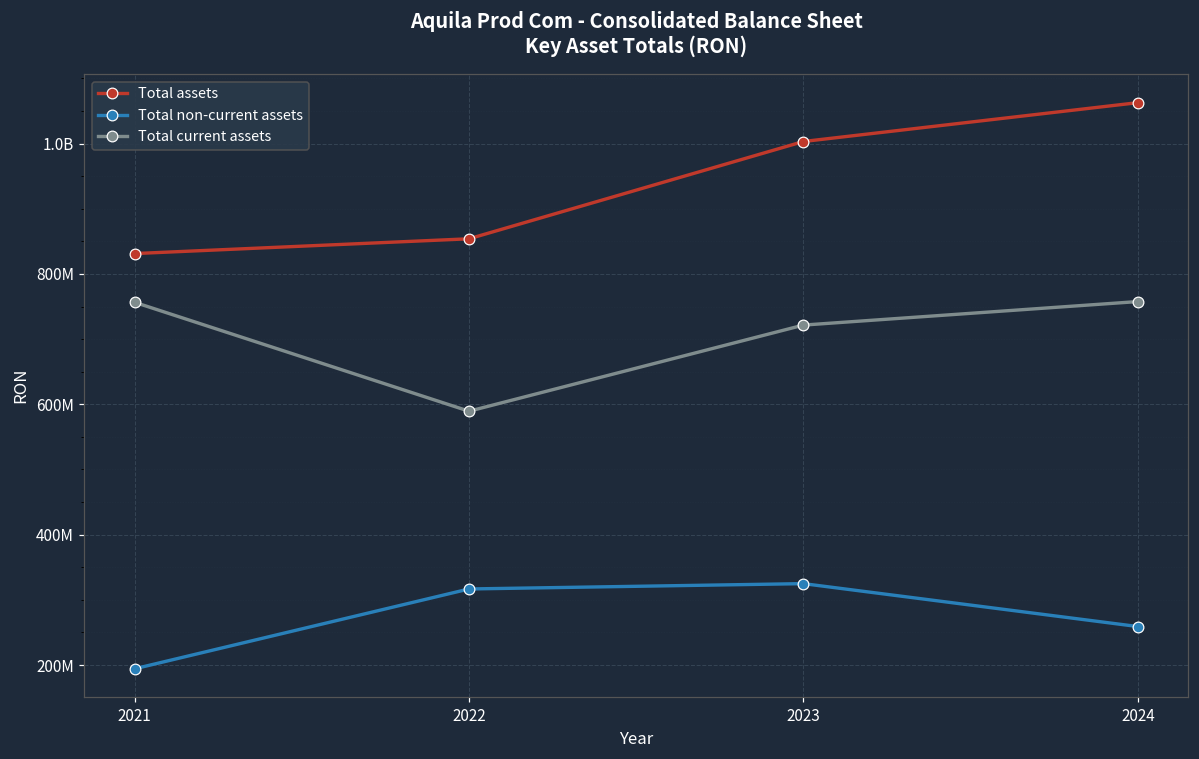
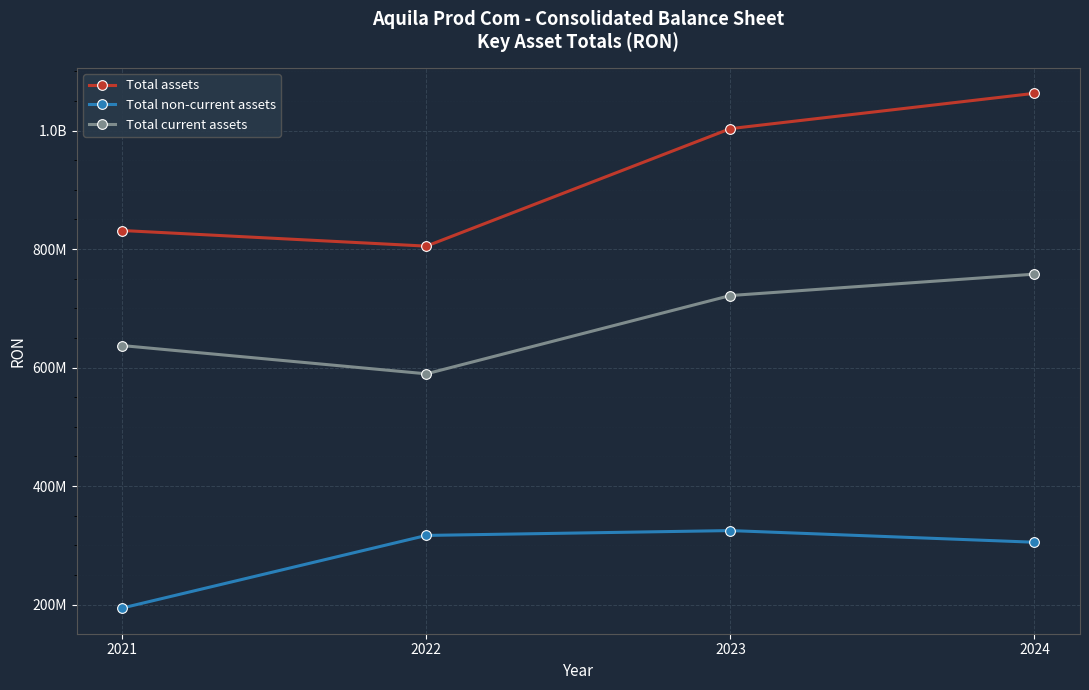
  {
    "Total assets": {
      "2021": 830000000,
-     "2022": 850000000,
+     "2022": 800000000,
      "2023": 1000000000,
      "2024": 1060000000
    },
    "Total non-current assets": {
      "2021": 190000000,
      "2022": 320000000,
      "2023": 320000000,
-     "2024": 260000000
+     "2024": 310000000
    },
    "Total current assets": {
-     "2021": 760000000,
+     "2021": 640000000,
      "2022": 590000000,
      "2023": 720000000,
      "2024": 760000000
    }
  }
